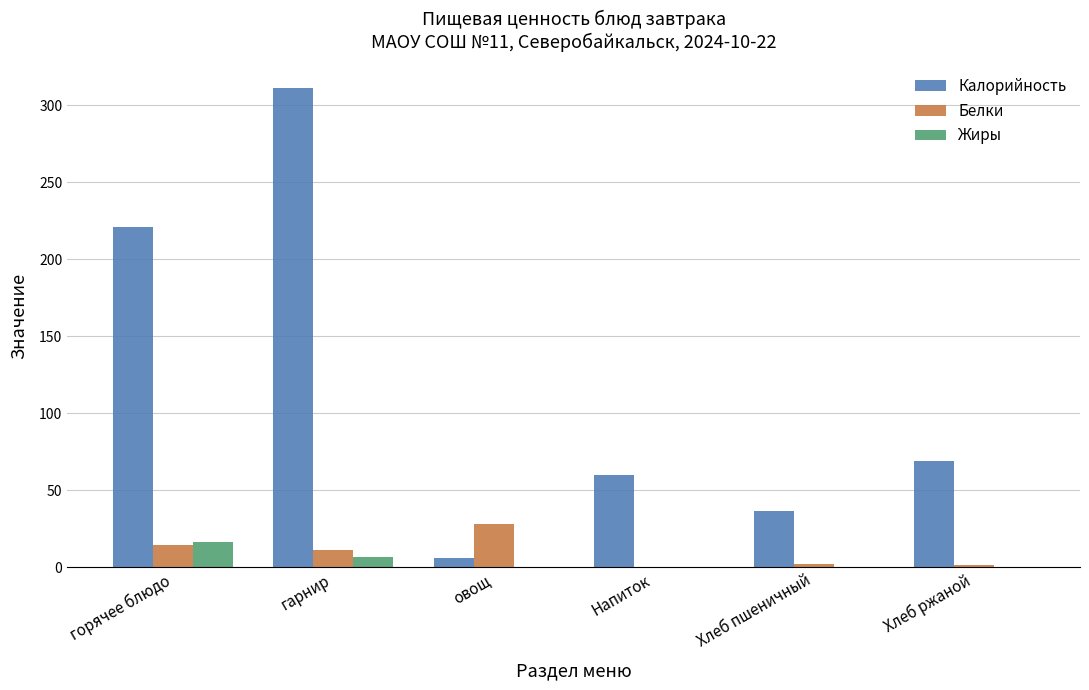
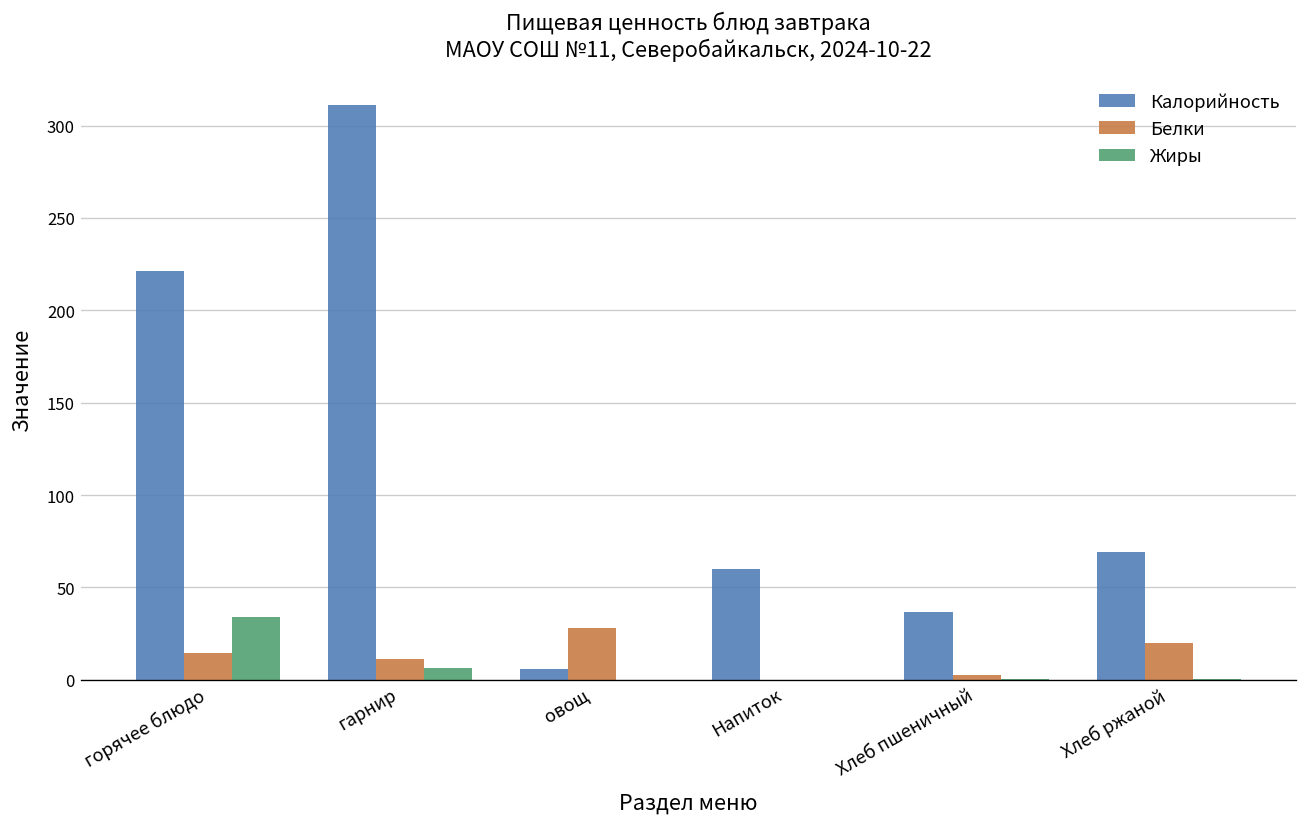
  {
    "Калорийность": {
      "горячее блюдо": 221,
      "гарнир": 311,
      "овощ": 6,
      "Напиток": 60,
      "Хлеб пшеничный": 37,
      "Хлеб ржаной": 69
    },
    "Белки": {
      "горячее блюдо": 15,
      "гарнир": 11,
      "овощ": 28,
      "Хлеб пшеничный": 2,
-     "Хлеб ржаной": 2
+     "Хлеб ржаной": 20
    },
    "Жиры": {
-     "горячее блюдо": 17,
+     "горячее блюдо": 34,
      "гарнир": 7
    }
  }
